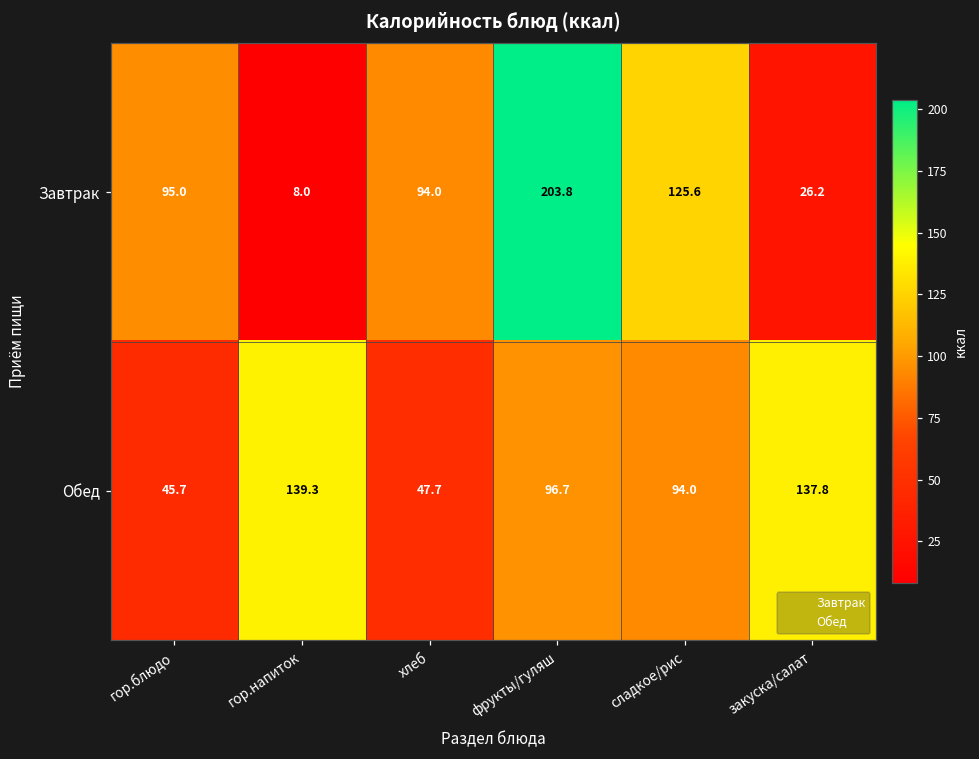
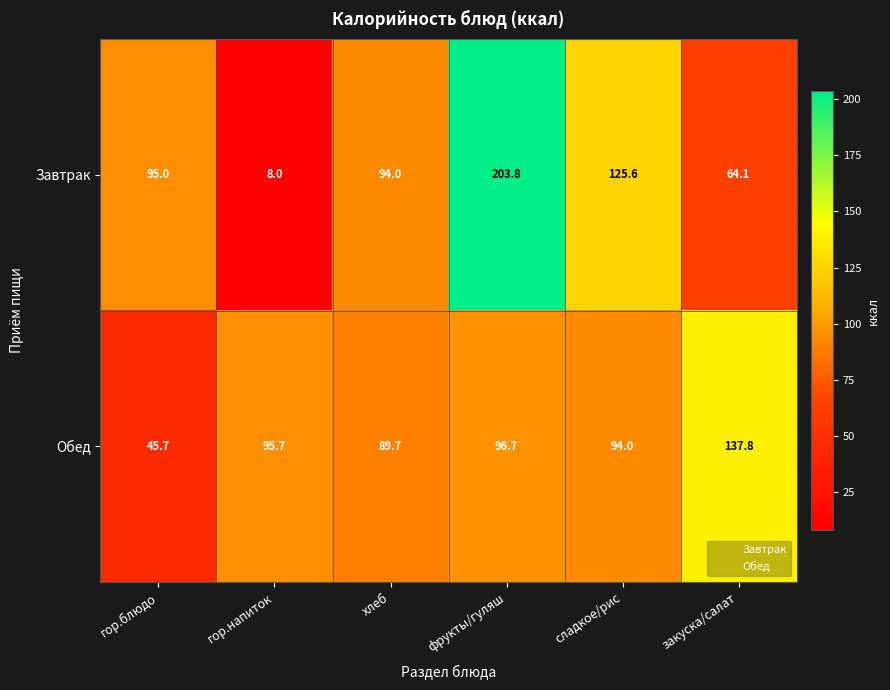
  {
    "Завтрак": {
      "гор.блюдо": 95.0,
      "гор.напиток": 8.0,
      "хлеб": 94.0,
      "фрукты/гуляш": 203.8,
      "сладкое/рис": 125.6,
-     "закуска/салат": 26.2
+     "закуска/салат": 64.1
    },
    "Обед": {
      "гор.блюдо": 45.7,
-     "гор.напиток": 139.3,
-     "хлеб": 47.7,
+     "гор.напиток": 95.7,
+     "хлеб": 89.7,
      "фрукты/гуляш": 96.7,
      "сладкое/рис": 94.0,
      "закуска/салат": 137.8
    }
  }
